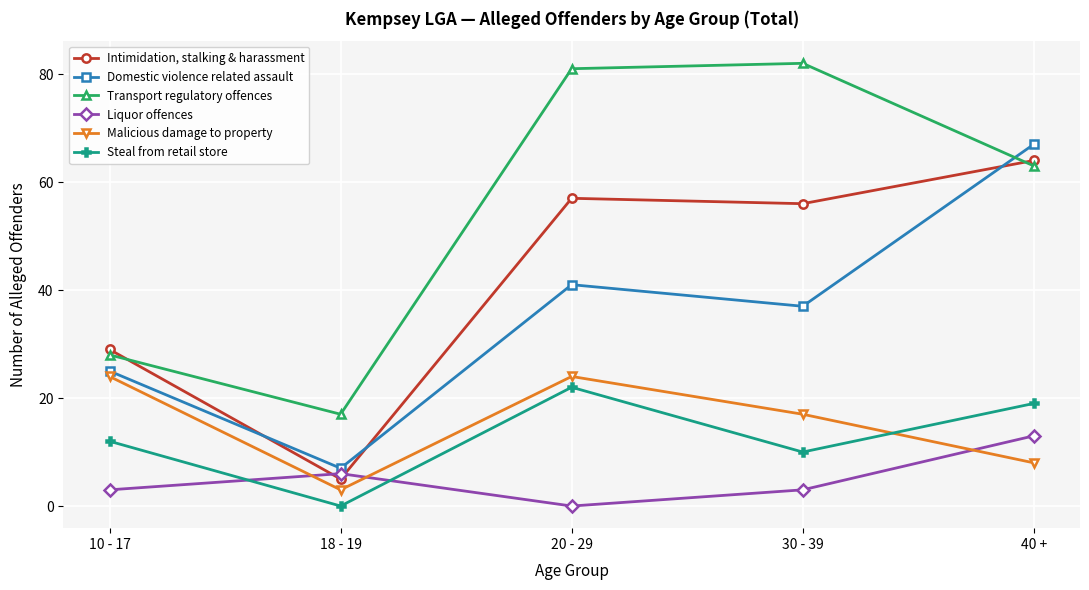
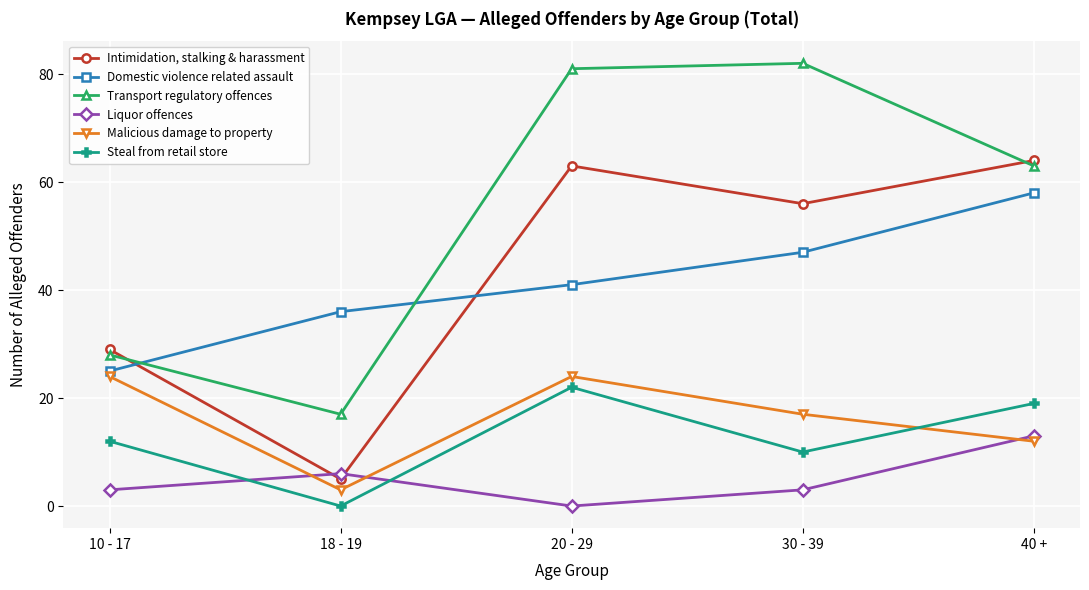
  {
    "Intimidation, stalking & harassment": {
      "10 - 17": 29,
      "18 - 19": 5,
-     "20 - 29": 57,
+     "20 - 29": 63,
      "30 - 39": 56,
      "40 +": 64
    },
    "Domestic violence related assault": {
      "10 - 17": 25,
-     "18 - 19": 7,
+     "18 - 19": 36,
      "20 - 29": 41,
-     "30 - 39": 37,
-     "40 +": 67
+     "30 - 39": 47,
+     "40 +": 58
    },
    "Liquor offences": {
      "10 - 17": 3,
      "18 - 19": 6,
      "20 - 29": 0,
      "30 - 39": 3,
      "40 +": 13
    },
    "Malicious damage to property": {
      "10 - 17": 24,
      "18 - 19": 3,
      "20 - 29": 24,
      "30 - 39": 17,
-     "40 +": 8
+     "40 +": 12
    }
  }
